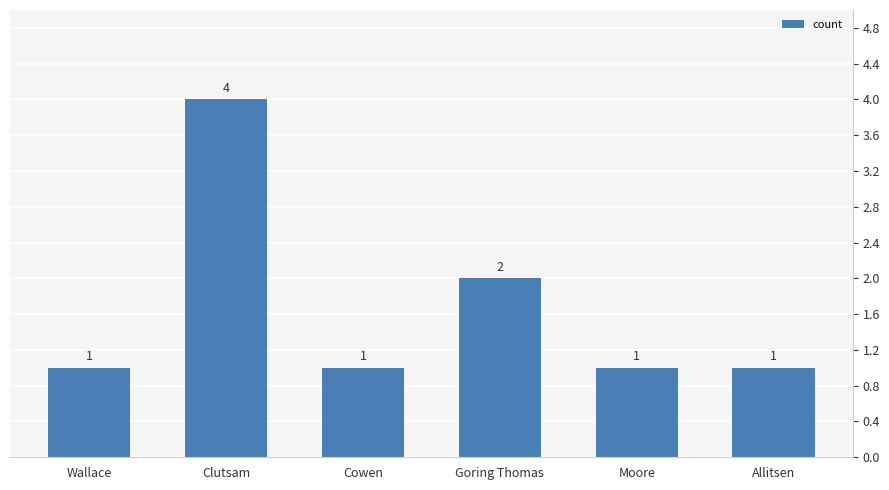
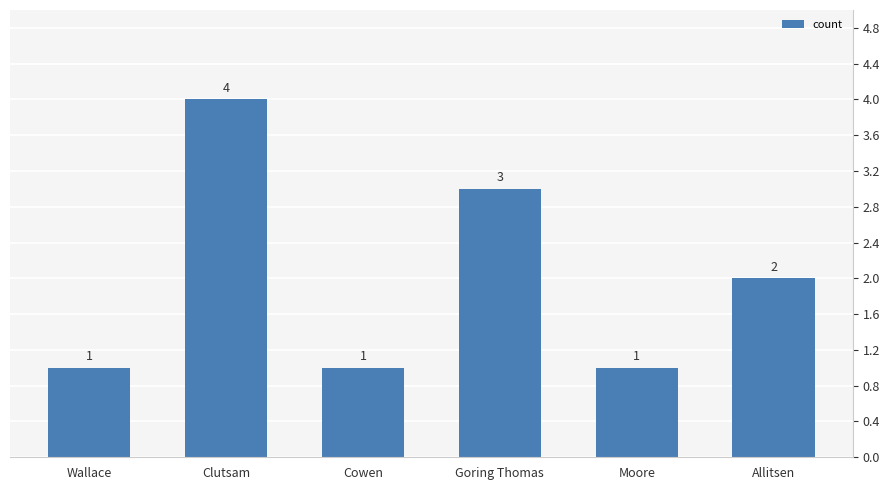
  {
    "Wallace": 1,
    "Clutsam": 4,
    "Cowen": 1,
-   "Goring Thomas": 2,
+   "Goring Thomas": 3,
    "Moore": 1,
-   "Allitsen": 1
+   "Allitsen": 2
  }
